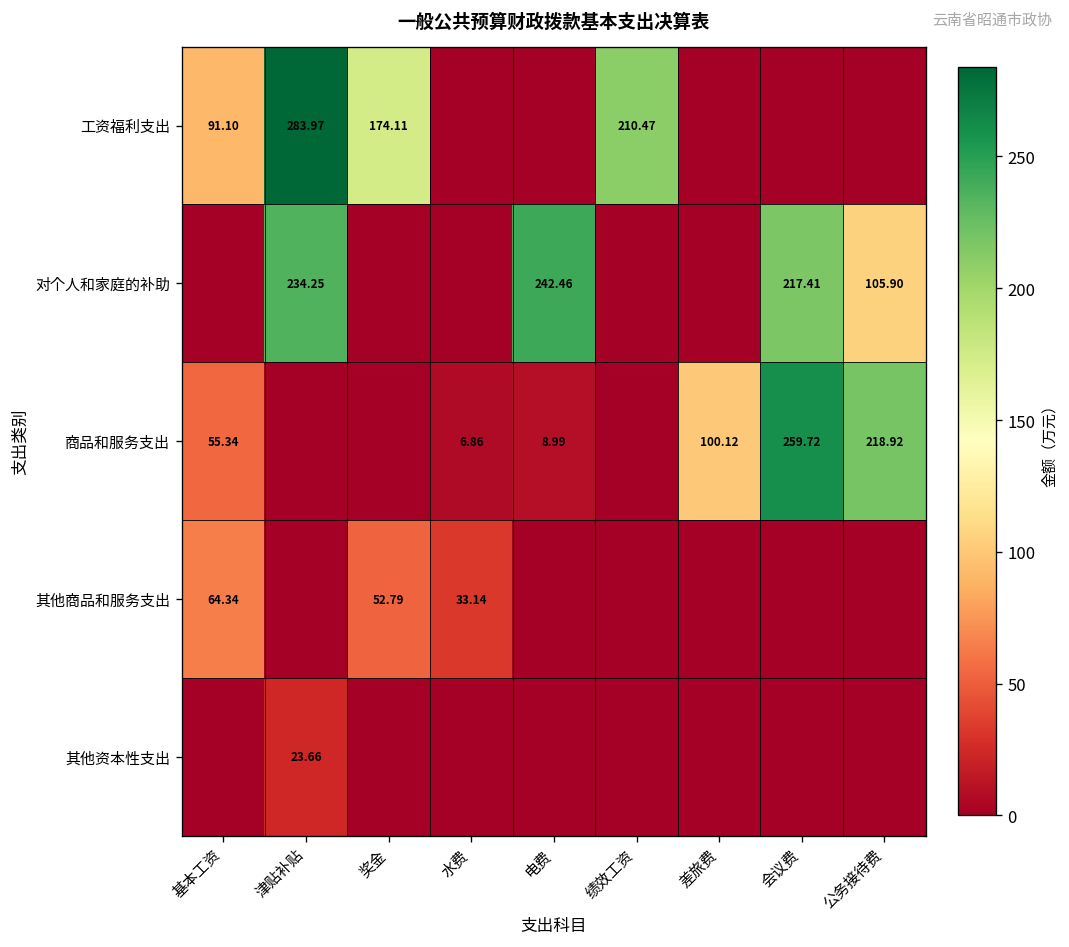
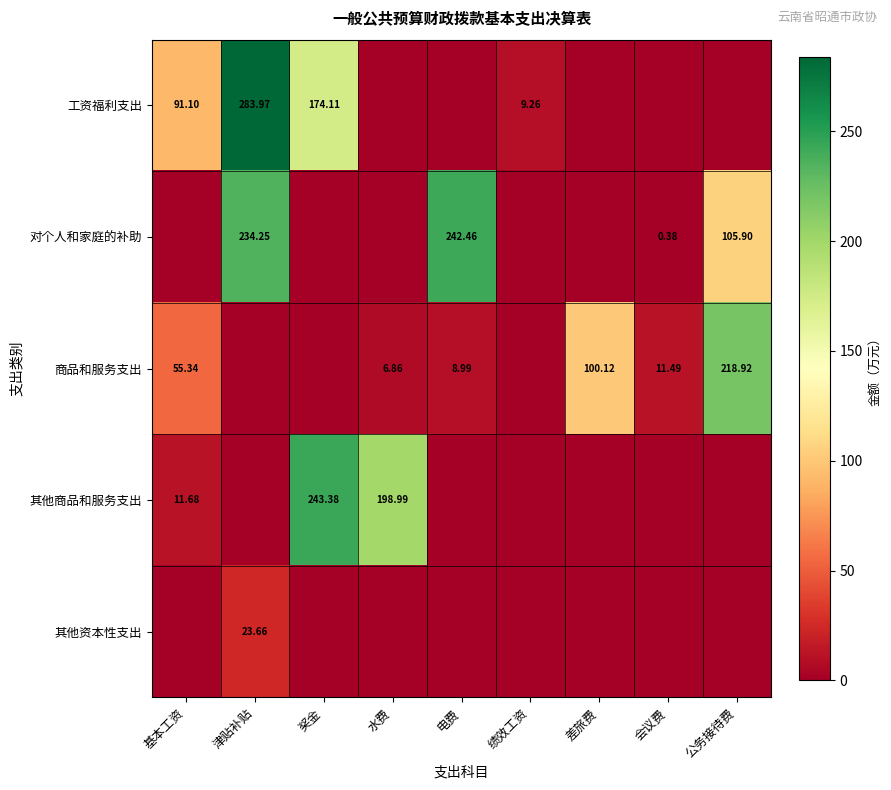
  {
    "工资福利支出": {
      "基本工资": 91.10,
      "津贴补贴": 283.97,
      "奖金": 174.11,
-     "绩效工资": 210.47
+     "绩效工资": 9.26
    },
    "对个人和家庭的补助": {
      "津贴补贴": 234.25,
      "电费": 242.46,
-     "会议费": 217.41,
+     "会议费": 0.38,
      "公务接待费": 105.90
    },
    "商品和服务支出": {
      "基本工资": 55.34,
      "水费": 6.86,
      "电费": 8.99,
      "差旅费": 100.12,
-     "会议费": 259.72,
+     "会议费": 11.49,
      "公务接待费": 218.92
    },
    "其他商品和服务支出": {
-     "基本工资": 64.34,
-     "奖金": 52.79,
-     "水费": 33.14
+     "基本工资": 11.68,
+     "奖金": 243.38,
+     "水费": 198.99
    },
    "其他资本性支出": {
      "津贴补贴": 23.66
    }
  }
